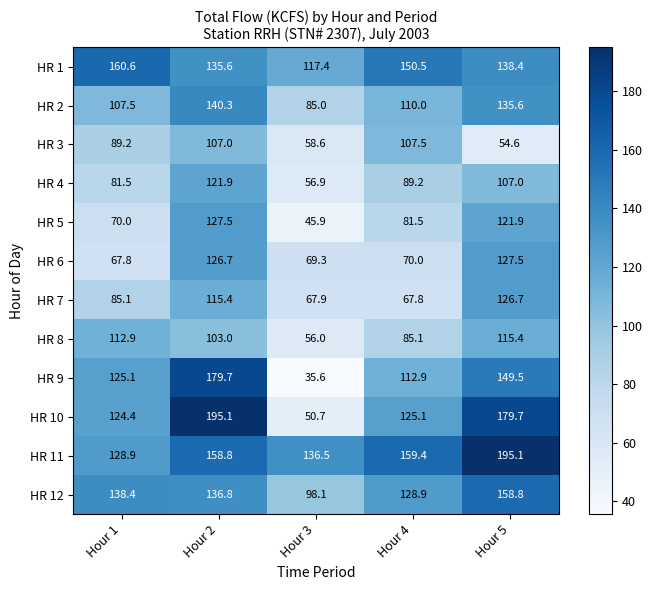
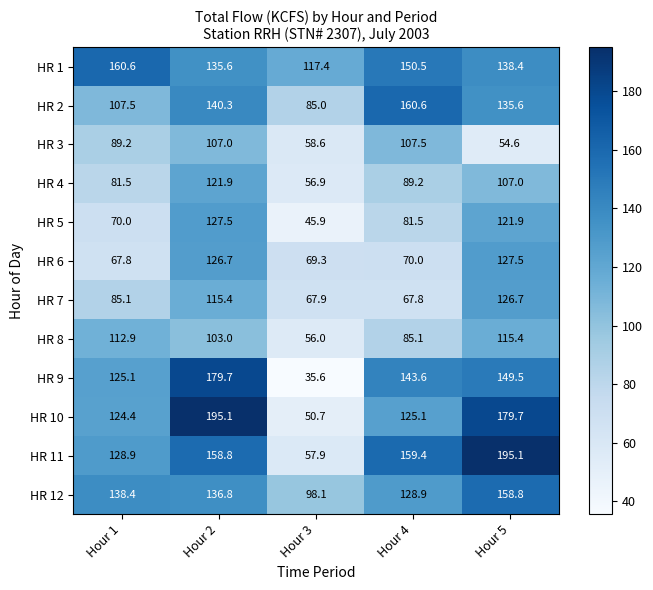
  {
    "HR 1": {
      "Hour 1": 160.6,
      "Hour 2": 135.6,
      "Hour 3": 117.4,
      "Hour 4": 150.5,
      "Hour 5": 138.4
    },
    "HR 2": {
      "Hour 1": 107.5,
      "Hour 2": 140.3,
      "Hour 3": 85.0,
-     "Hour 4": 110.0,
+     "Hour 4": 160.6,
      "Hour 5": 135.6
    },
    "HR 3": {
      "Hour 1": 89.2,
      "Hour 2": 107.0,
      "Hour 3": 58.6,
      "Hour 4": 107.5,
      "Hour 5": 54.6
    },
    "HR 4": {
      "Hour 1": 81.5,
      "Hour 2": 121.9,
      "Hour 3": 56.9,
      "Hour 4": 89.2,
      "Hour 5": 107.0
    },
    "HR 5": {
      "Hour 1": 70.0,
      "Hour 2": 127.5,
      "Hour 3": 45.9,
      "Hour 4": 81.5,
      "Hour 5": 121.9
    },
    "HR 6": {
      "Hour 1": 67.8,
      "Hour 2": 126.7,
      "Hour 3": 69.3,
      "Hour 4": 70.0,
      "Hour 5": 127.5
    },
    "HR 7": {
      "Hour 1": 85.1,
      "Hour 2": 115.4,
      "Hour 3": 67.9,
      "Hour 4": 67.8,
      "Hour 5": 126.7
    },
    "HR 8": {
      "Hour 1": 112.9,
      "Hour 2": 103.0,
      "Hour 3": 56.0,
      "Hour 4": 85.1,
      "Hour 5": 115.4
    },
    "HR 9": {
      "Hour 1": 125.1,
      "Hour 2": 179.7,
      "Hour 3": 35.6,
-     "Hour 4": 112.9,
+     "Hour 4": 143.6,
      "Hour 5": 149.5
    },
    "HR 10": {
      "Hour 1": 124.4,
      "Hour 2": 195.1,
      "Hour 3": 50.7,
      "Hour 4": 125.1,
      "Hour 5": 179.7
    },
    "HR 11": {
      "Hour 1": 128.9,
      "Hour 2": 158.8,
-     "Hour 3": 136.5,
+     "Hour 3": 57.9,
      "Hour 4": 159.4,
      "Hour 5": 195.1
    },
    "HR 12": {
      "Hour 1": 138.4,
      "Hour 2": 136.8,
      "Hour 3": 98.1,
      "Hour 4": 128.9,
      "Hour 5": 158.8
    }
  }
